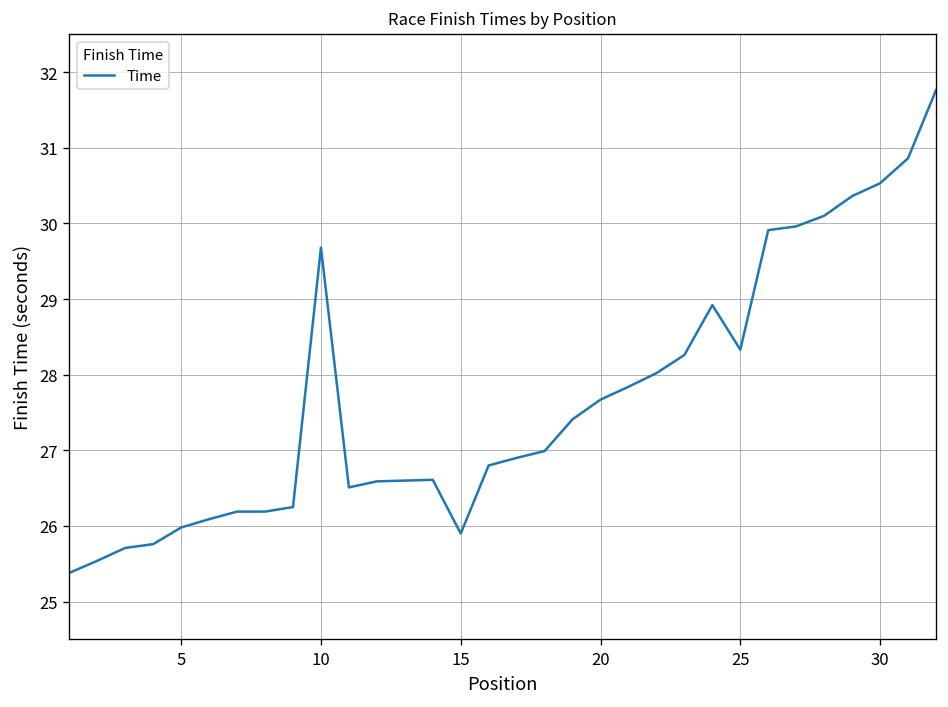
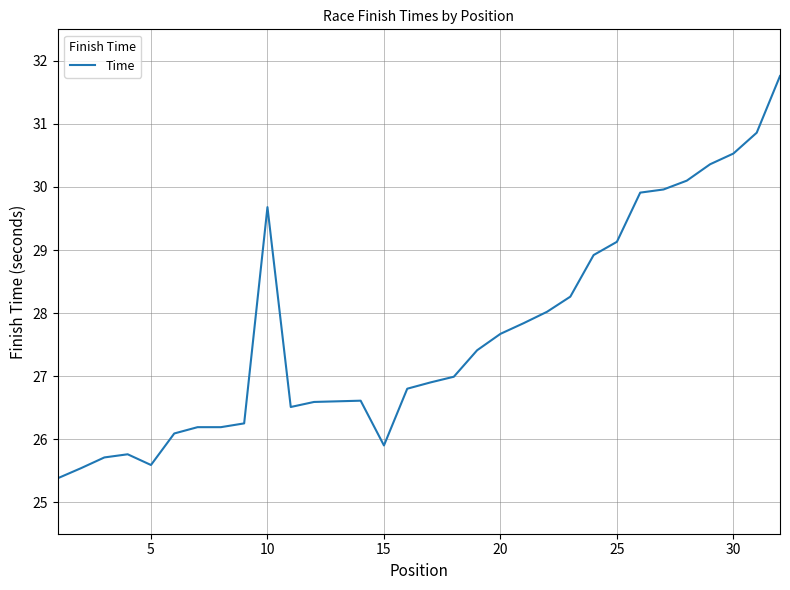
  {
-   "5": 26.0,
+   "5": 25.6,
    "10": 29.7,
    "15": 25.9,
    "20": 27.7,
-   "25": 28.3,
+   "25": 29.1,
    "30": 30.5
  }
